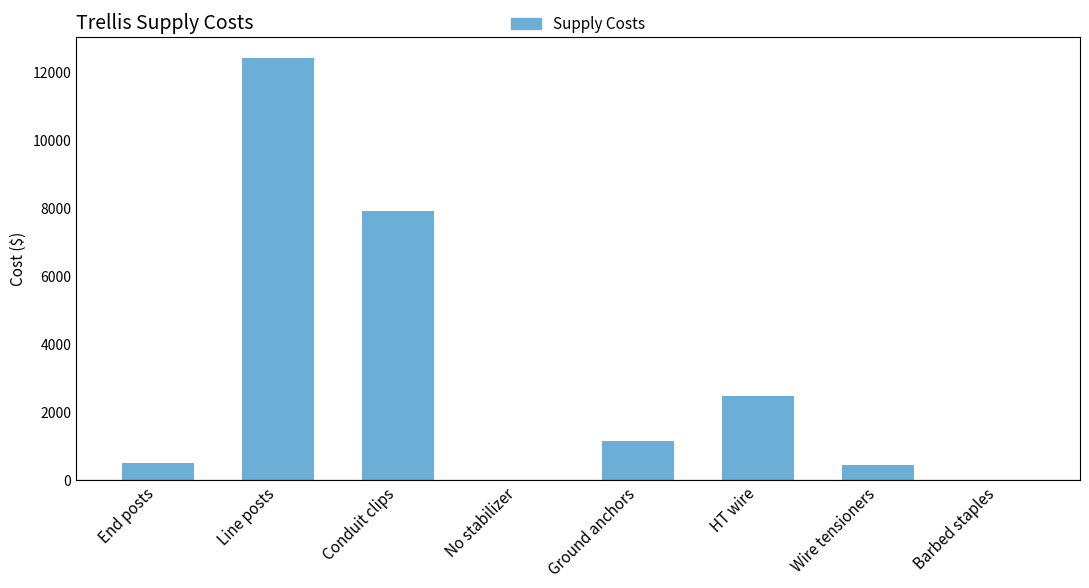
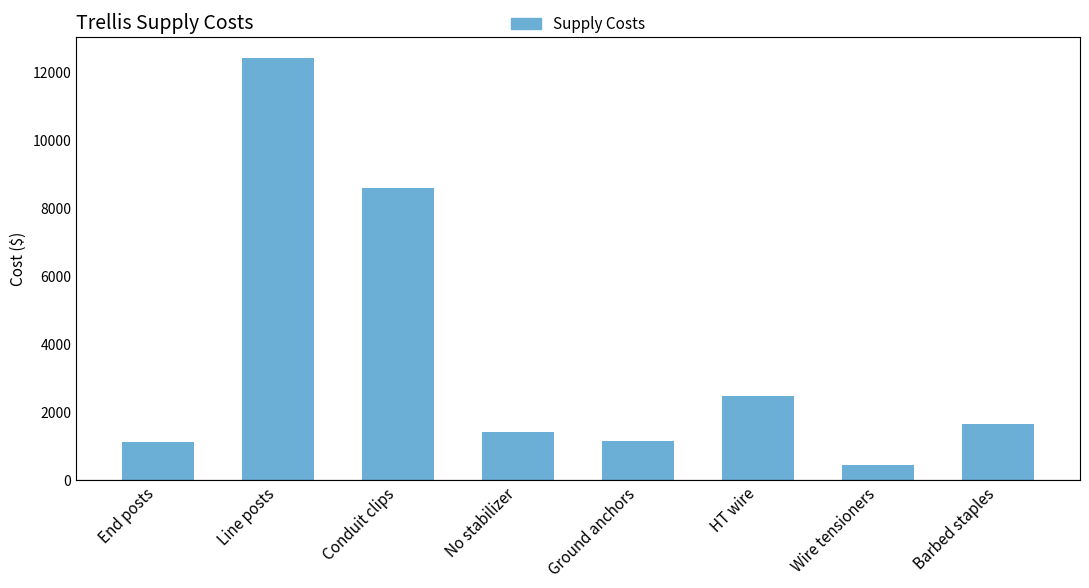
  {
-   "End posts": 500,
+   "End posts": 1100,
    "Line posts": 12400,
-   "Conduit clips": 7900,
-   "No stabilizer": 0,
+   "Conduit clips": 8600,
+   "No stabilizer": 1400,
    "Ground anchors": 1200,
    "HT wire": 2500,
    "Wire tensioners": 400,
-   "Barbed staples": 0
+   "Barbed staples": 1600
  }
